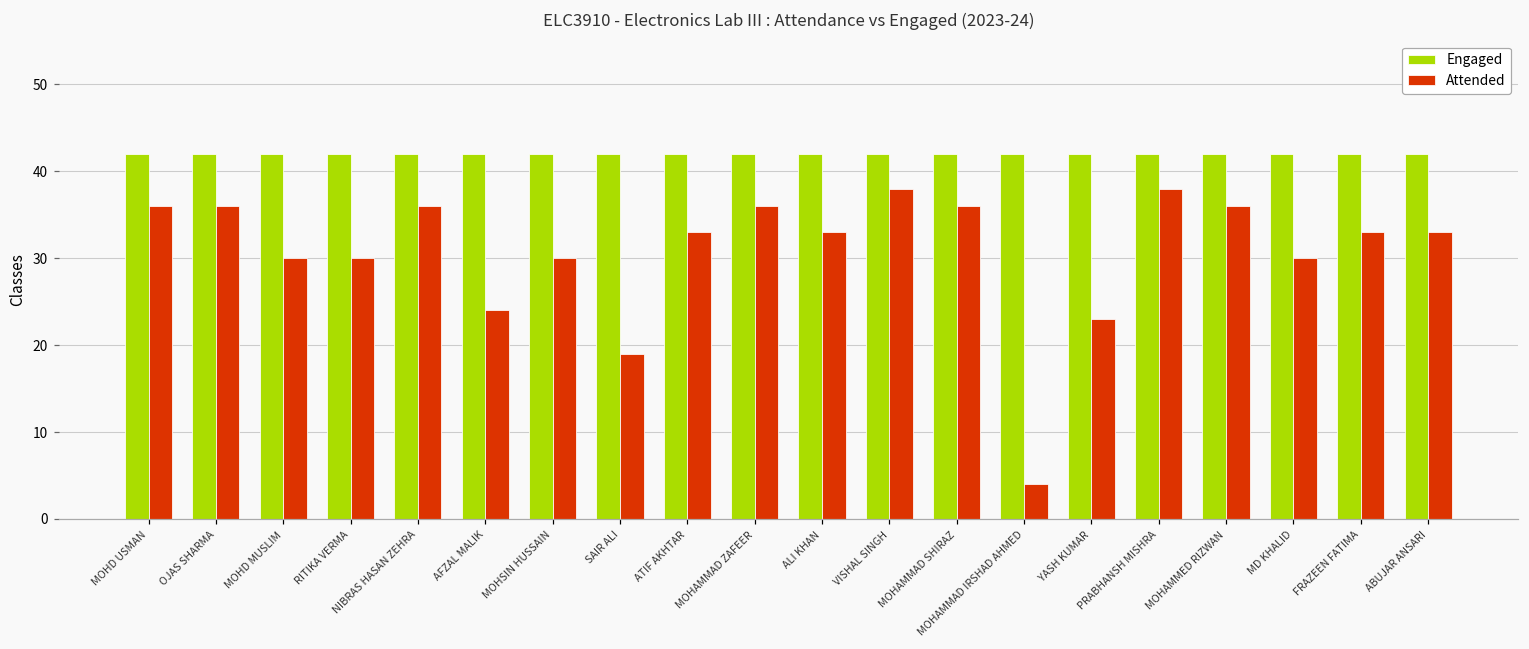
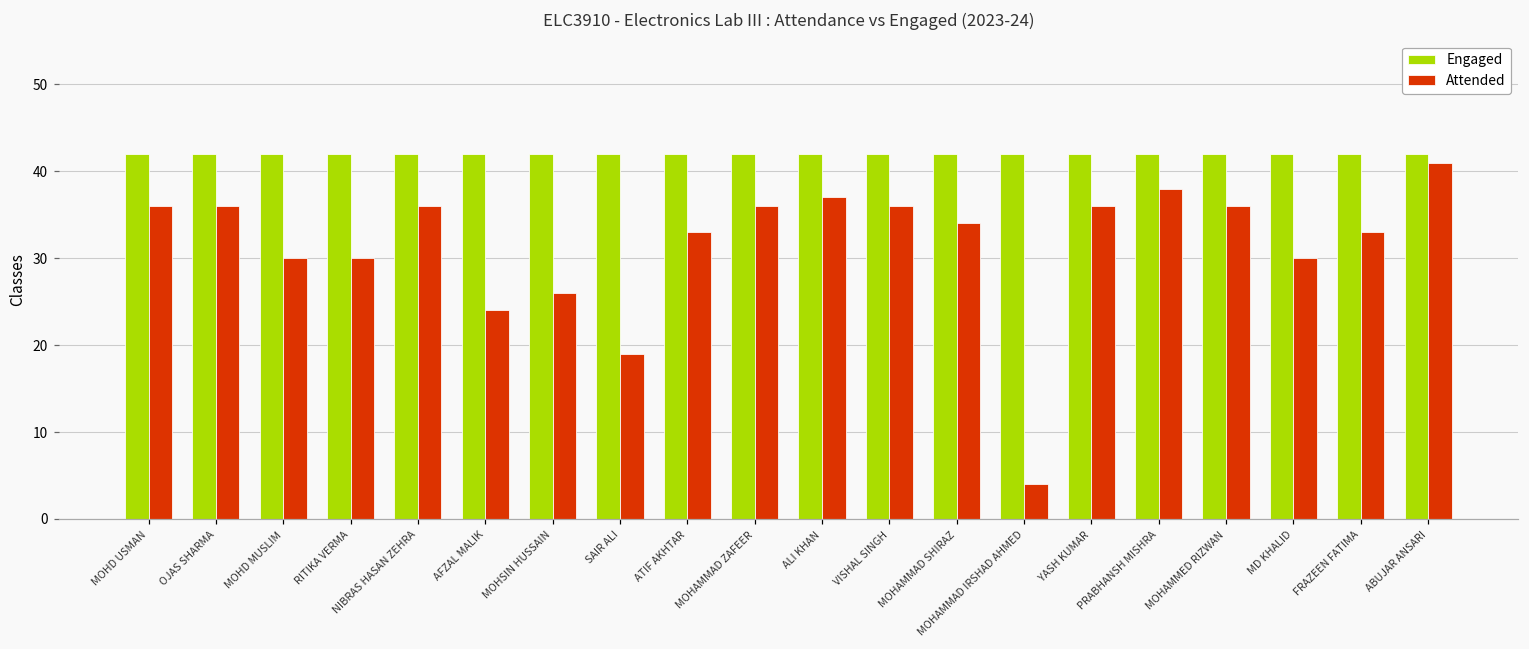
  {
    "Engaged": {
      "MOHD USMAN": 42,
      "OJAS SHARMA": 42,
      "MOHD MUSLIM": 42,
      "RITIKA VERMA": 42,
      "NIBRAS HASAN ZEHRA": 42,
      "AFZAL MALIK": 42,
      "MOHSIN HUSSAIN": 42,
      "SAIR ALI": 42,
      "ATIF AKHTAR": 42,
      "MOHAMMAD ZAFEER": 42,
      "ALI KHAN": 42,
      "VISHAL SINGH": 42,
      "MOHAMMAD SHIRAZ": 42,
      "MOHAMMAD IRSHAD AHMED": 42,
      "YASH KUMAR": 42,
      "PRABHANSH MISHRA": 42,
      "MOHAMMED RIZWAN": 42,
      "MD KHALID": 42,
      "FRAZEEN FATIMA": 42,
      "ABUJAR ANSARI": 42
    },
    "Attended": {
      "MOHD USMAN": 36,
      "OJAS SHARMA": 36,
      "MOHD MUSLIM": 30,
      "RITIKA VERMA": 30,
      "NIBRAS HASAN ZEHRA": 36,
      "AFZAL MALIK": 24,
-     "MOHSIN HUSSAIN": 30,
+     "MOHSIN HUSSAIN": 26,
      "SAIR ALI": 19,
      "ATIF AKHTAR": 33,
      "MOHAMMAD ZAFEER": 36,
-     "ALI KHAN": 33,
-     "VISHAL SINGH": 38,
-     "MOHAMMAD SHIRAZ": 36,
+     "ALI KHAN": 37,
+     "VISHAL SINGH": 36,
+     "MOHAMMAD SHIRAZ": 34,
      "MOHAMMAD IRSHAD AHMED": 4,
-     "YASH KUMAR": 23,
+     "YASH KUMAR": 36,
      "PRABHANSH MISHRA": 38,
      "MOHAMMED RIZWAN": 36,
      "MD KHALID": 30,
      "FRAZEEN FATIMA": 33,
-     "ABUJAR ANSARI": 33
+     "ABUJAR ANSARI": 41
    }
  }
